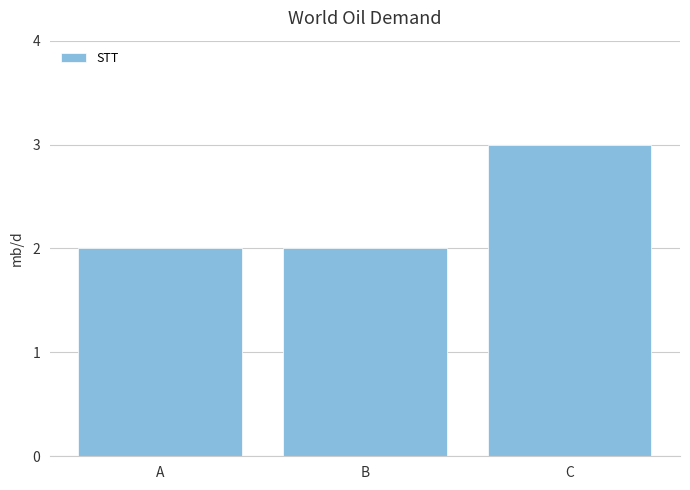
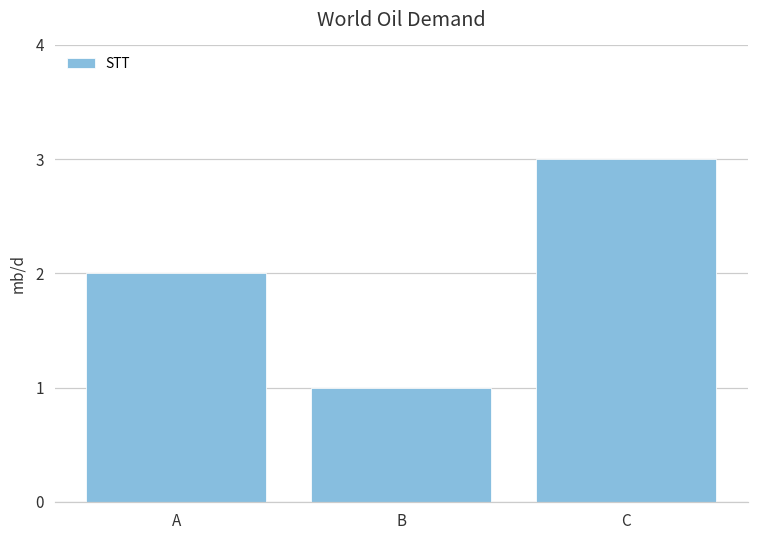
  {
    "A": 2,
-   "B": 2,
+   "B": 1,
    "C": 3
  }
